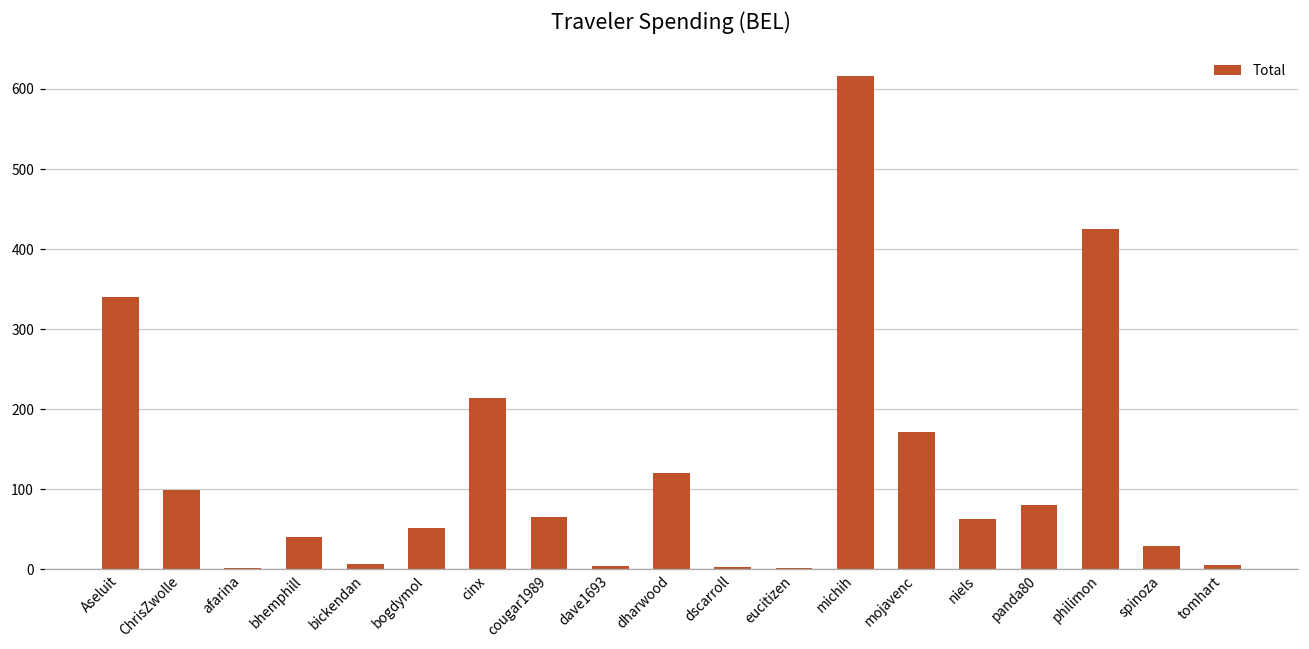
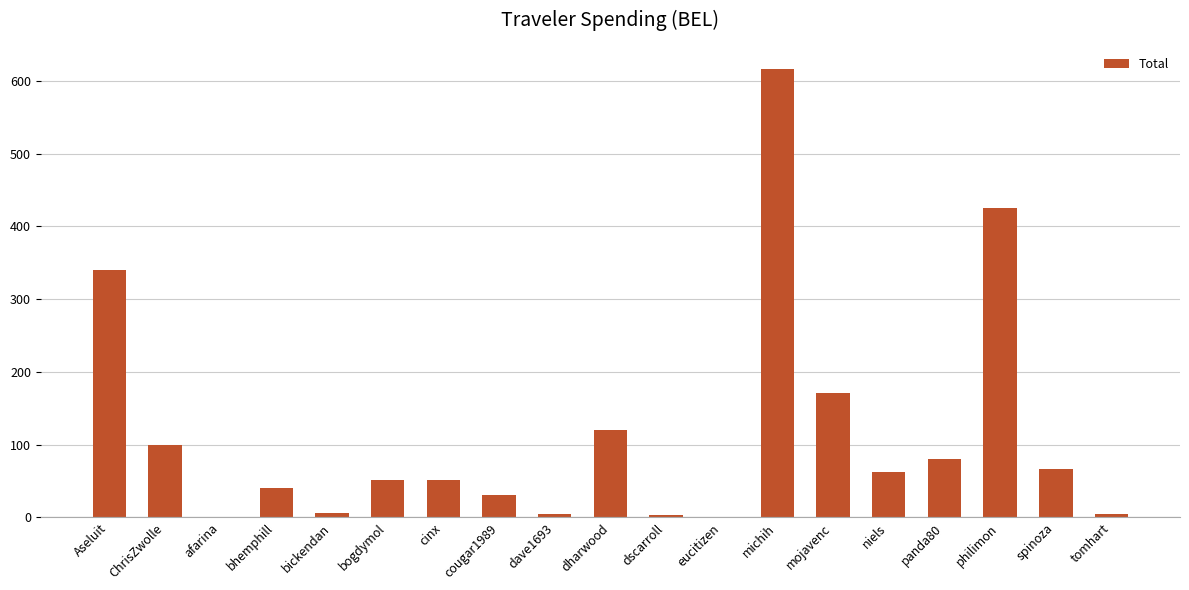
  {
    "Aseluit": 340,
    "ChrisZwolle": 100,
    "bhemphill": 40,
    "bickendan": 10,
    "bogdymol": 50,
-   "cinx": 210,
-   "cougar1989": 60,
+   "cinx": 50,
+   "cougar1989": 30,
    "dave1693": 0,
    "dharwood": 120,
    "michih": 620,
    "mojavenc": 170,
    "niels": 60,
    "panda80": 80,
    "philimon": 430,
-   "spinoza": 30,
+   "spinoza": 70,
    "tomhart": 10
  }
